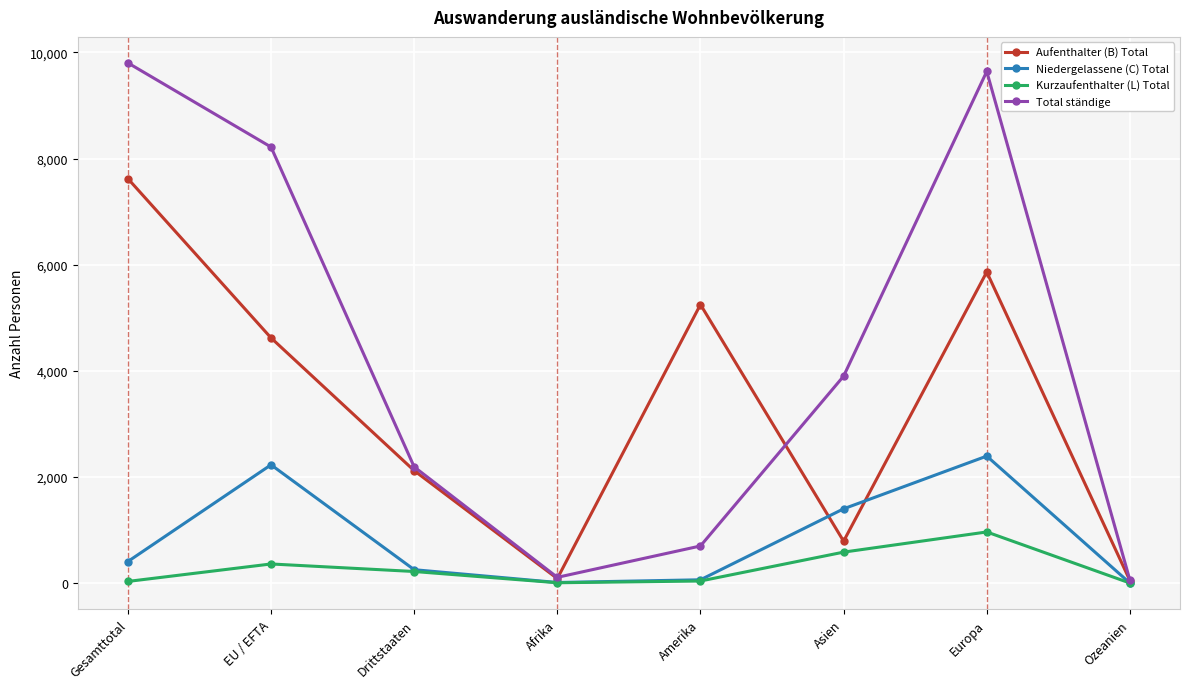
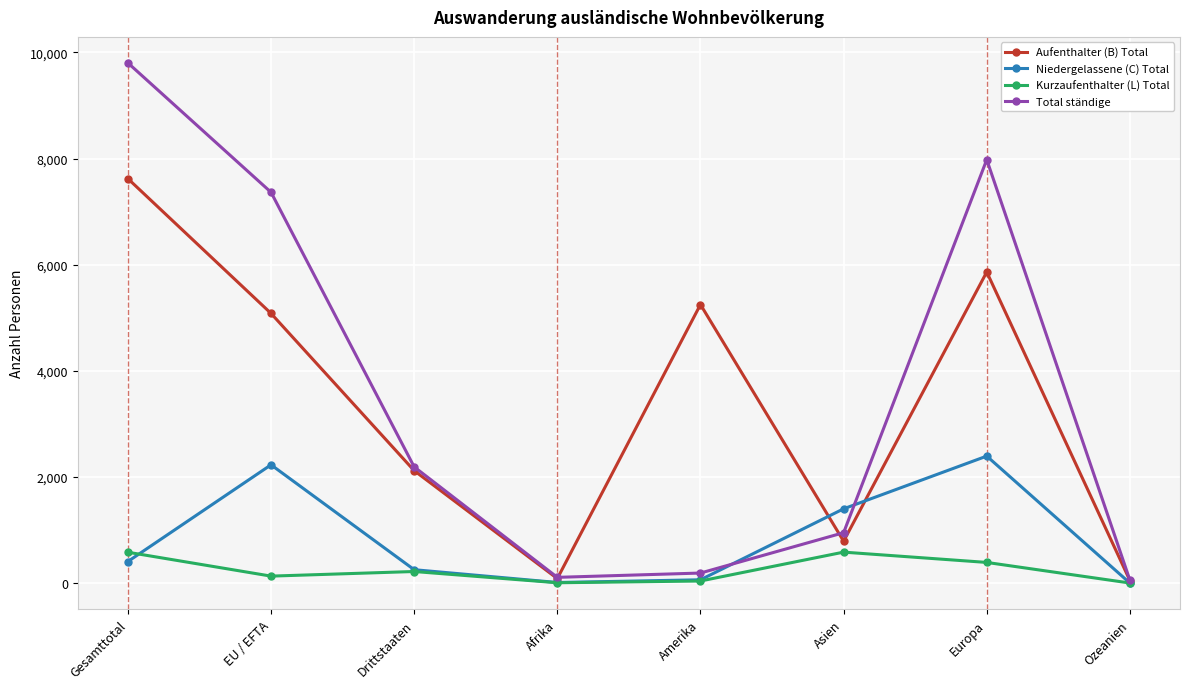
  {
    "Aufenthalter (B) Total": {
      "Gesamttotal": "7,600",
-     "EU / EFTA": "4,600",
+     "EU / EFTA": "5,100",
      "Drittstaaten": "2,100",
      "Amerika": "5,300",
      "Asien": "800",
      "Europa": "5,900"
    },
    "Niedergelassene (C) Total": {
      "Gesamttotal": "400",
      "EU / EFTA": "2,200",
      "Asien": "1,400",
      "Europa": "2,400"
    },
    "Kurzaufenthalter (L) Total": {
-     "Gesamttotal": "0",
-     "EU / EFTA": "400",
+     "Gesamttotal": "600",
+     "EU / EFTA": "100",
      "Asien": "600",
-     "Europa": "1,000"
+     "Europa": "400"
    },
    "Total ständige": {
      "Gesamttotal": "9,800",
-     "EU / EFTA": "8,200",
+     "EU / EFTA": "7,400",
      "Drittstaaten": "2,200",
-     "Amerika": "700",
-     "Asien": "3,900",
-     "Europa": "9,600"
+     "Amerika": "200",
+     "Asien": "1,000",
+     "Europa": "8,000"
    }
  }
